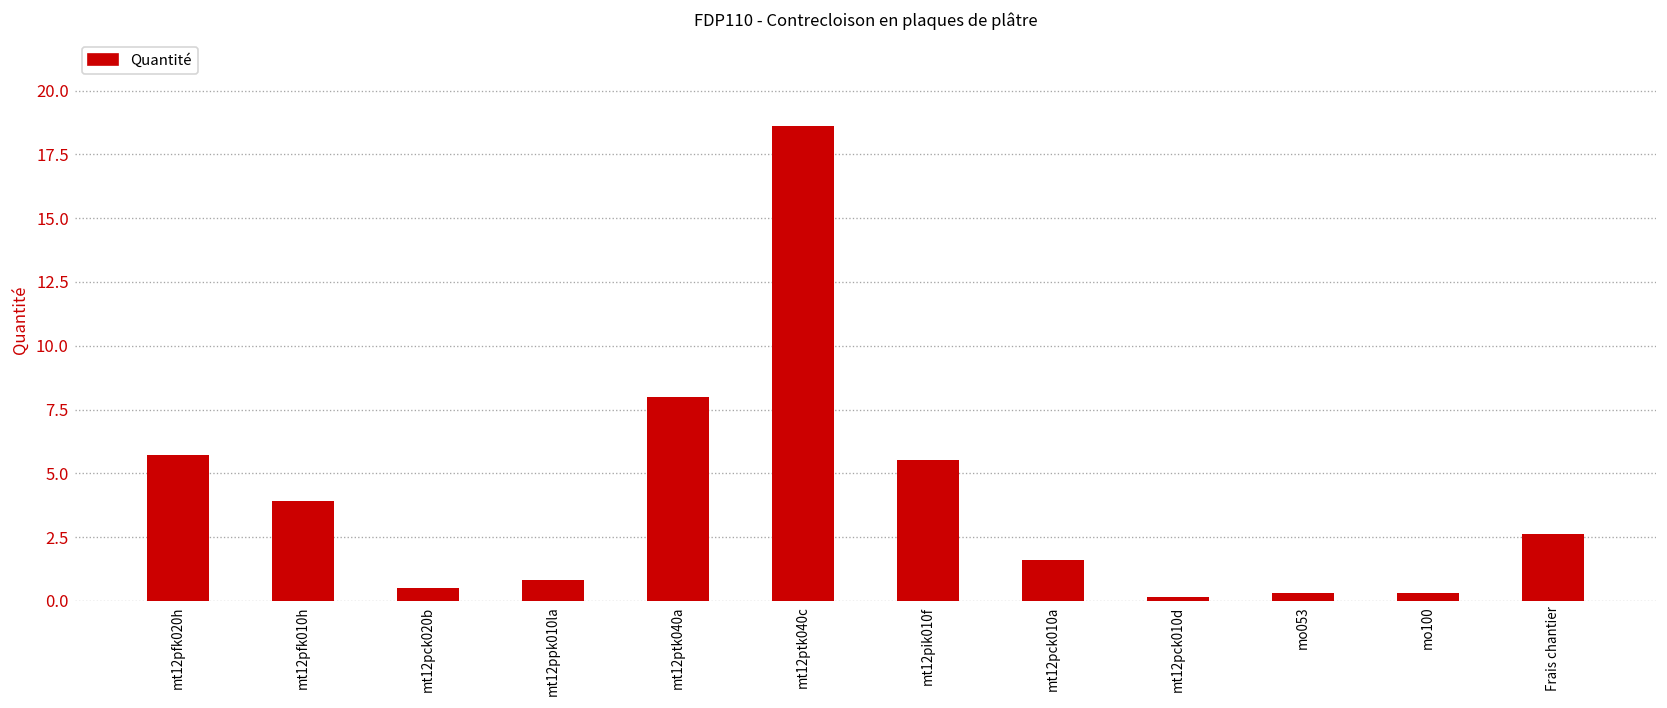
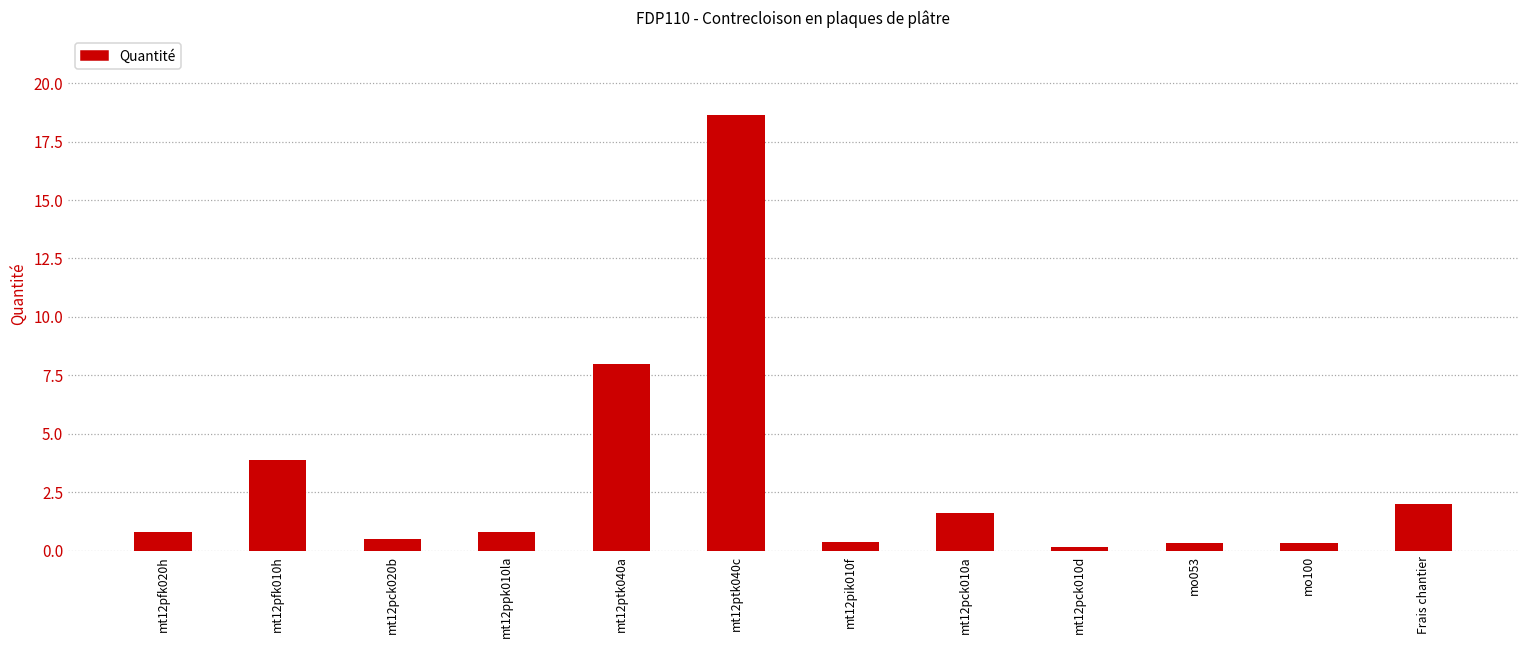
  {
-   "mt12pfk020h": 5.7,
+   "mt12pfk020h": 0.8,
    "mt12pfk010h": 3.9,
    "mt12pck020b": 0.5,
    "mt12ppk010la": 0.8,
    "mt12ptk040a": 8.0,
    "mt12ptk040c": 18.6,
-   "mt12pik010f": 5.5,
+   "mt12pik010f": 0.4,
    "mt12pck010a": 1.6,
    "mt12pck010d": 0.2,
    "mo053": 0.3,
    "mo100": 0.3,
-   "Frais chantier": 2.6
+   "Frais chantier": 2.0
  }
